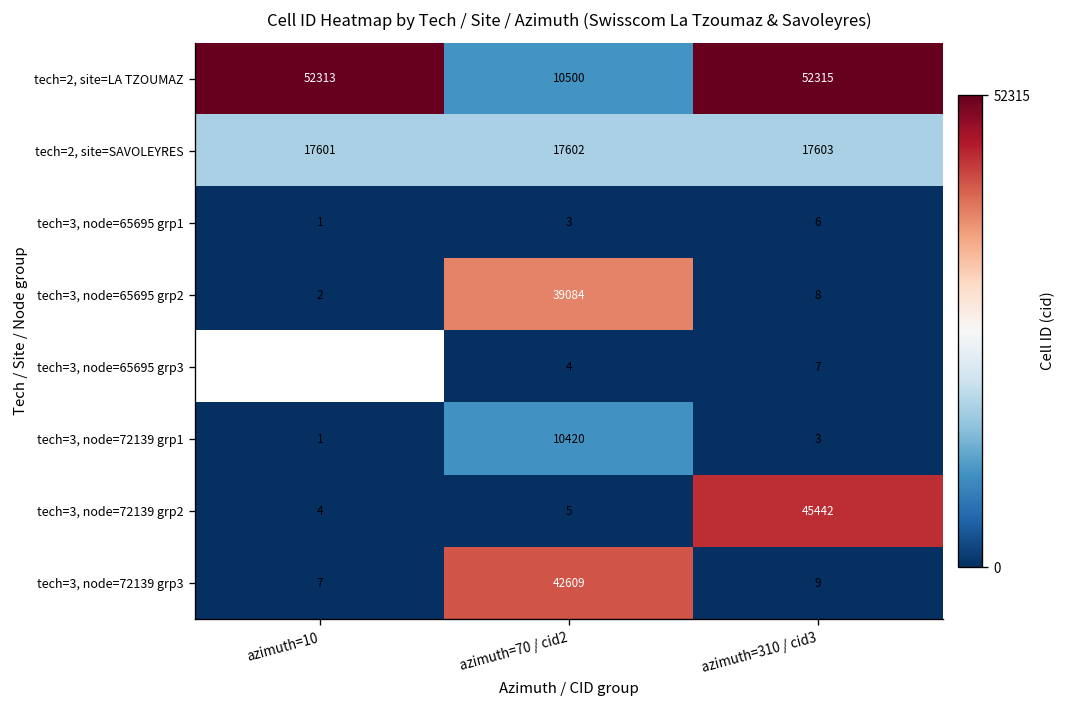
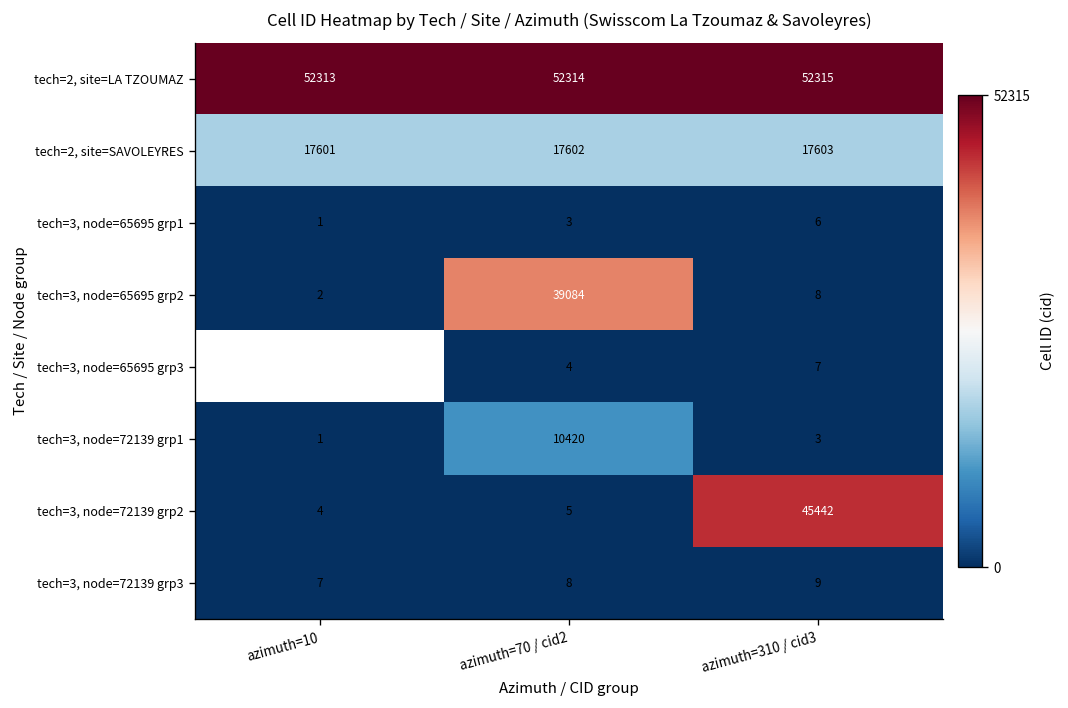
  {
    "tech=2, site=LA TZOUMAZ": {
      "azimuth=10": 52313,
-     "azimuth=70 / cid2": 10500,
+     "azimuth=70 / cid2": 52314,
      "azimuth=310 / cid3": 52315
    },
    "tech=2, site=SAVOLEYRES": {
      "azimuth=10": 17601,
      "azimuth=70 / cid2": 17602,
      "azimuth=310 / cid3": 17603
    },
    "tech=3, node=65695 grp1": {
      "azimuth=10": 1,
      "azimuth=70 / cid2": 3,
      "azimuth=310 / cid3": 6
    },
    "tech=3, node=65695 grp2": {
      "azimuth=10": 2,
      "azimuth=70 / cid2": 39084,
      "azimuth=310 / cid3": 8
    },
    "tech=3, node=65695 grp3": {
      "azimuth=70 / cid2": 4,
      "azimuth=310 / cid3": 7
    },
    "tech=3, node=72139 grp1": {
      "azimuth=10": 1,
      "azimuth=70 / cid2": 10420,
      "azimuth=310 / cid3": 3
    },
    "tech=3, node=72139 grp2": {
      "azimuth=10": 4,
      "azimuth=70 / cid2": 5,
      "azimuth=310 / cid3": 45442
    },
    "tech=3, node=72139 grp3": {
      "azimuth=10": 7,
-     "azimuth=70 / cid2": 42609,
+     "azimuth=70 / cid2": 8,
      "azimuth=310 / cid3": 9
    }
  }
